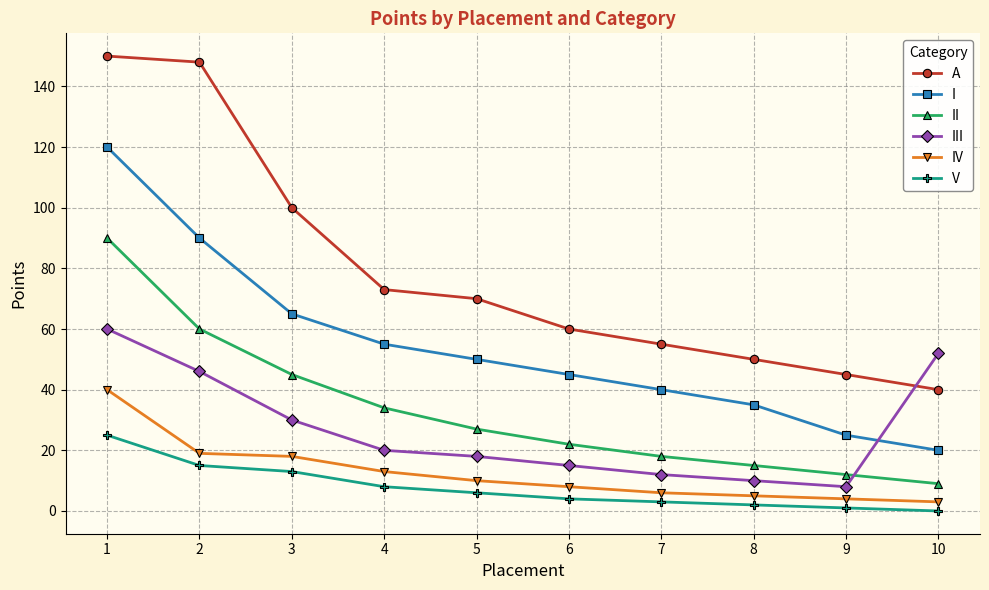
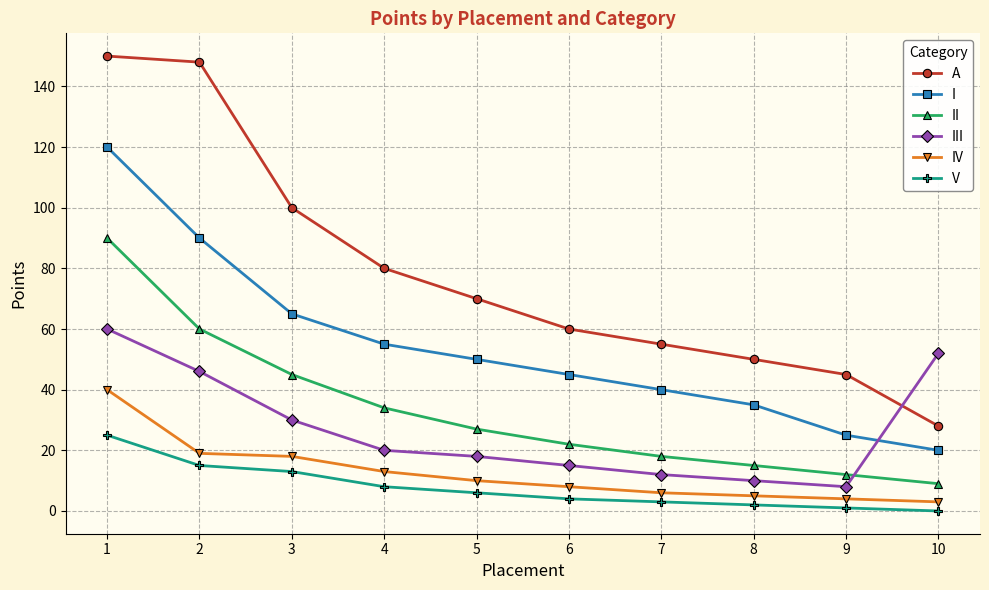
  {
    "A": {
      "1": 150,
      "2": 148,
      "3": 100,
-     "4": 73,
+     "4": 80,
      "5": 70,
      "6": 60,
      "7": 55,
      "8": 50,
      "9": 45,
-     "10": 40
+     "10": 28
    },
    "I": {
      "1": 120,
      "2": 90,
      "3": 65,
      "4": 55,
      "5": 50,
      "6": 45,
      "7": 40,
      "8": 35,
      "9": 25,
      "10": 20
    },
    "III": {
      "1": 60,
      "2": 46,
      "3": 30,
      "4": 20,
      "5": 18,
      "6": 15,
      "7": 12,
      "8": 10,
      "9": 8,
      "10": 52
    },
    "IV": {
      "1": 40,
      "2": 19,
      "3": 18,
      "4": 13,
      "5": 10,
      "6": 8,
      "7": 6,
      "8": 5,
      "9": 4,
      "10": 3
    }
  }
